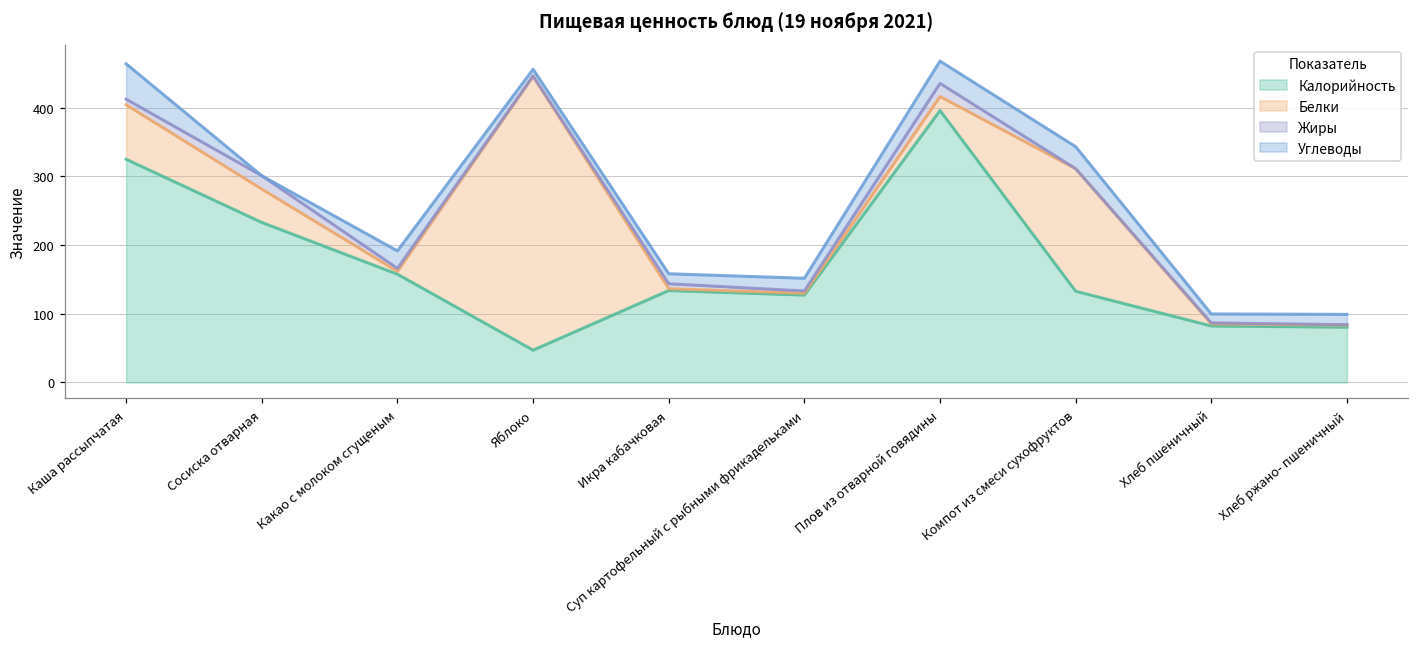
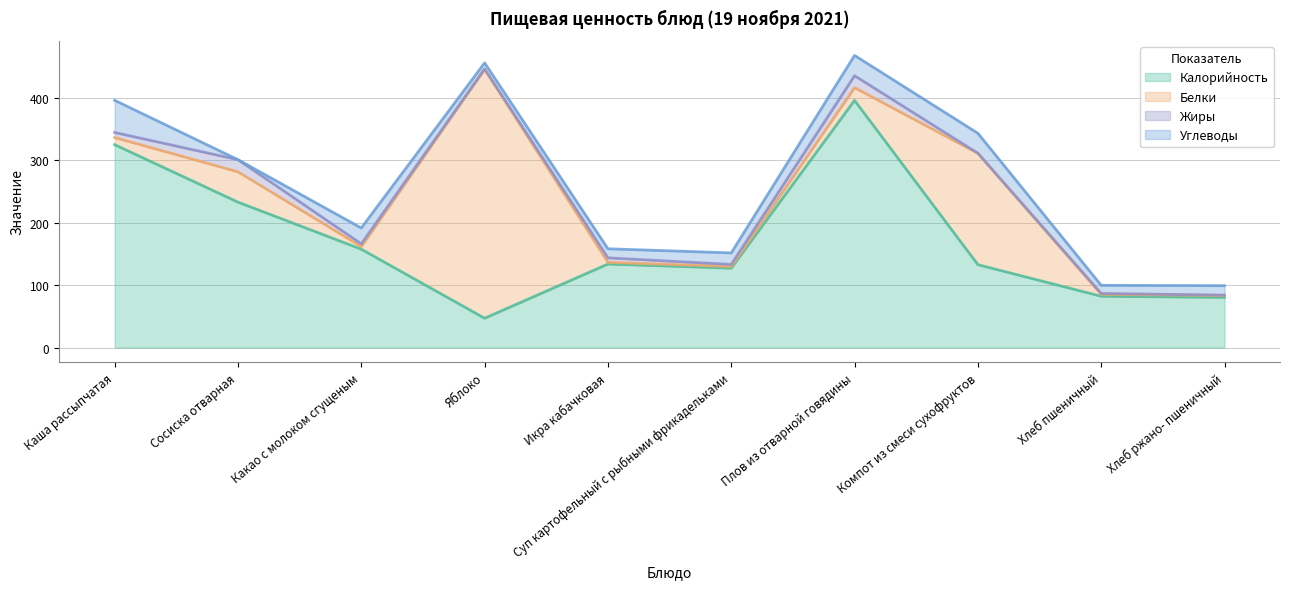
  {
    "Белки": {
-     "Каша рассыпчатая": 80,
+     "Каша рассыпчатая": 10,
      "Сосиска отварная": 50,
      "Какао с молоком сгущеным": 0,
      "Плов из отварной говядины": 20
    }
  }
